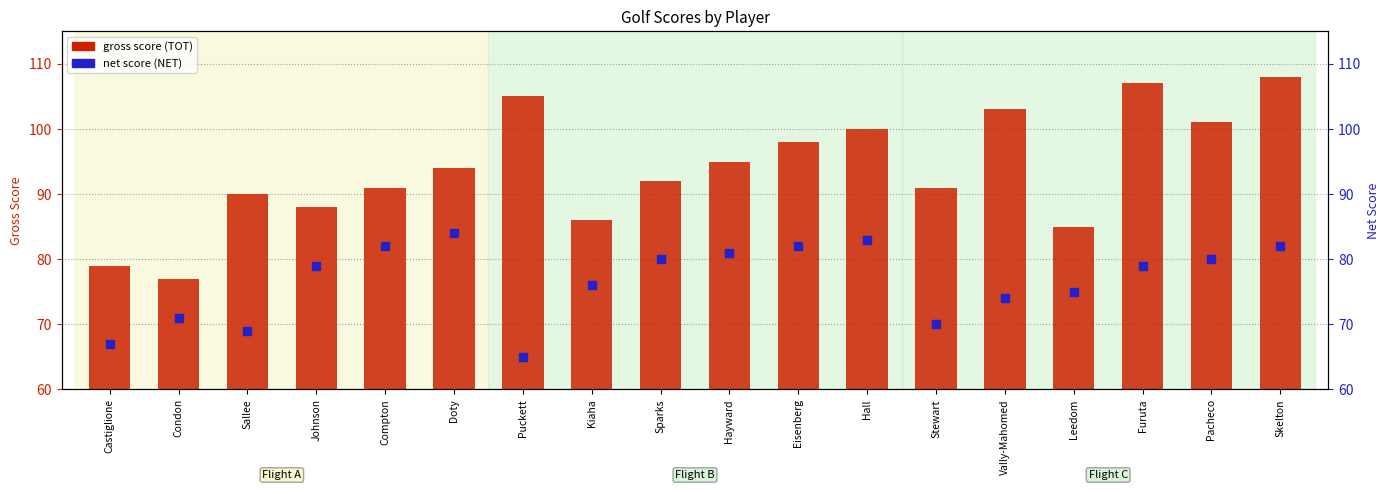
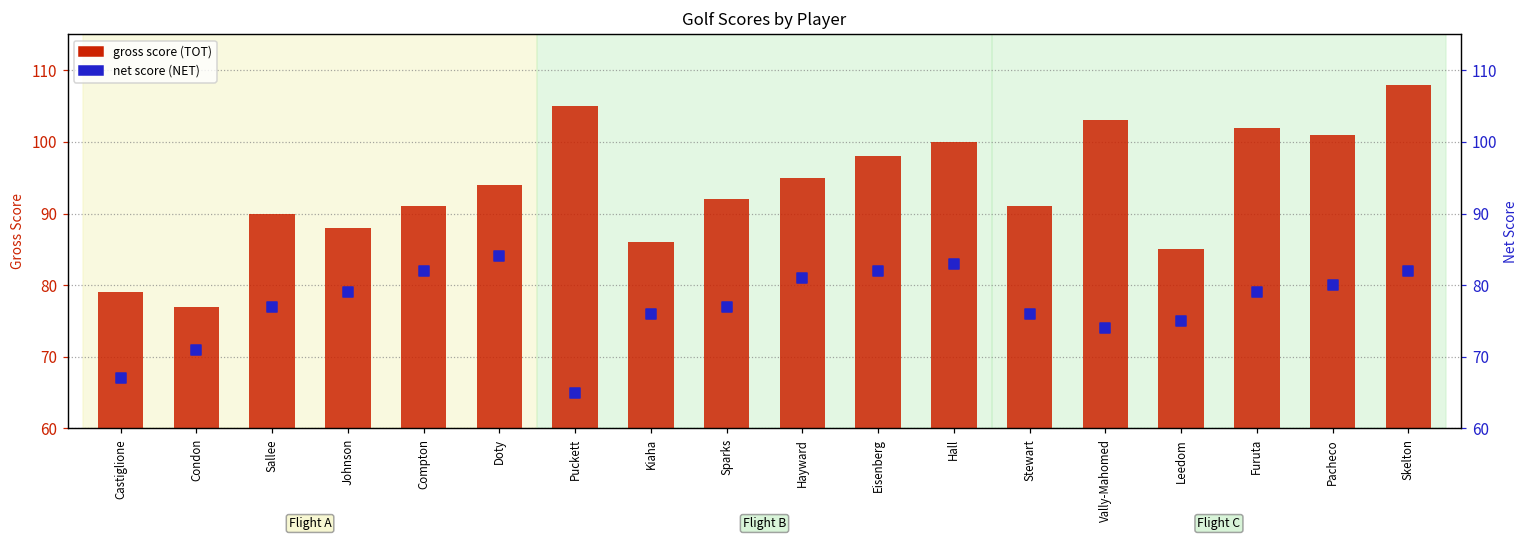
  {
    "gross score (TOT)": {
      "Castiglione": 79,
      "Condon": 77,
      "Sallee": 90,
      "Johnson": 88,
      "Compton": 91,
      "Doty": 94,
      "Puckett": 105,
      "Kiaha": 86,
      "Sparks": 92,
      "Hayward": 95,
      "Eisenberg": 98,
      "Hall": 100,
      "Stewart": 91,
      "Vally-Mahomed": 103,
      "Leedom": 85,
-     "Furuta": 107,
+     "Furuta": 102,
      "Pacheco": 101,
      "Skelton": 108
    },
    "net score (NET)": {
-     "Sallee": 69,
-     "Sparks": 80,
-     "Stewart": 70
+     "Sallee": 77,
+     "Sparks": 77,
+     "Stewart": 76
    }
  }
